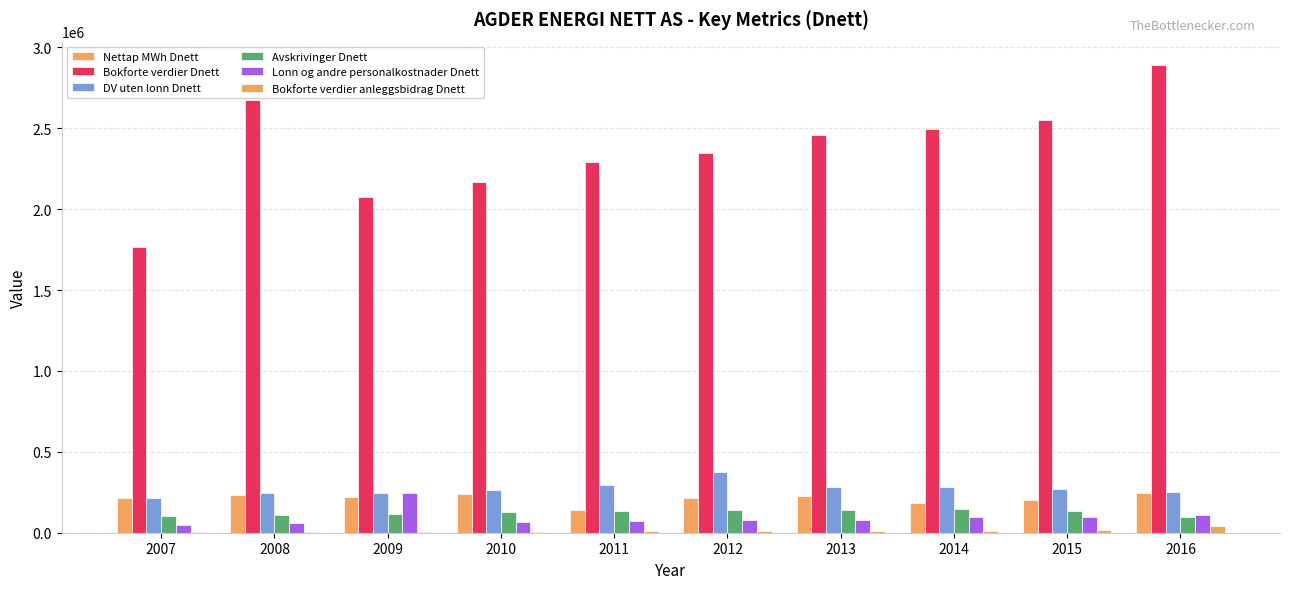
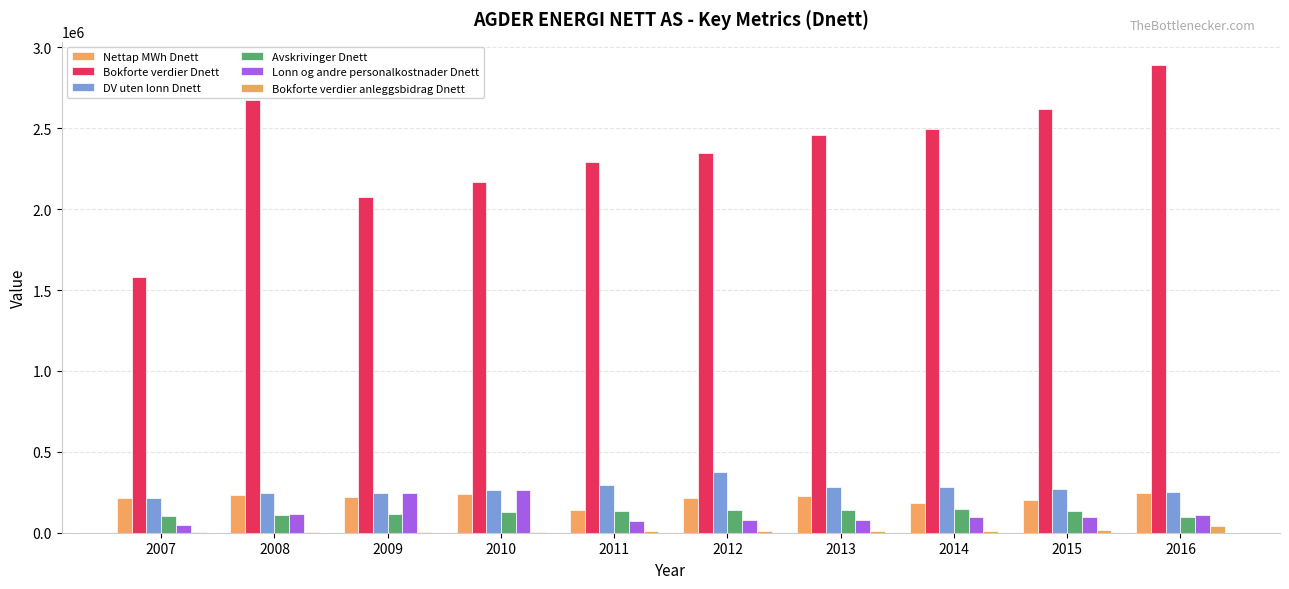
  {
    "Bokforte verdier Dnett": {
-     "2007": 1770000,
+     "2007": 1580000,
      "2008": 2680000,
      "2009": 2070000,
      "2010": 2170000,
      "2011": 2290000,
      "2012": 2350000,
      "2013": 2460000,
      "2014": 2490000,
-     "2015": 2550000,
+     "2015": 2620000,
      "2016": 2890000
    },
    "DV uten lonn Dnett": {
      "2007": 220000,
      "2008": 250000,
      "2009": 250000,
      "2010": 260000,
      "2011": 290000,
      "2012": 380000,
      "2013": 280000,
      "2014": 280000,
      "2015": 270000,
      "2016": 250000
    },
    "Avskrivinger Dnett": {
      "2007": 110000,
      "2008": 110000,
      "2009": 120000,
      "2010": 130000,
      "2011": 130000,
      "2012": 140000,
      "2013": 140000,
      "2014": 150000,
      "2015": 140000,
      "2016": 100000
    },
    "Lonn og andre personalkostnader Dnett": {
      "2007": 50000,
-     "2008": 60000,
+     "2008": 120000,
      "2009": 250000,
-     "2010": 70000,
+     "2010": 270000,
      "2011": 70000,
      "2012": 80000,
      "2013": 80000,
      "2014": 100000,
      "2015": 100000,
      "2016": 110000
    }
  }
